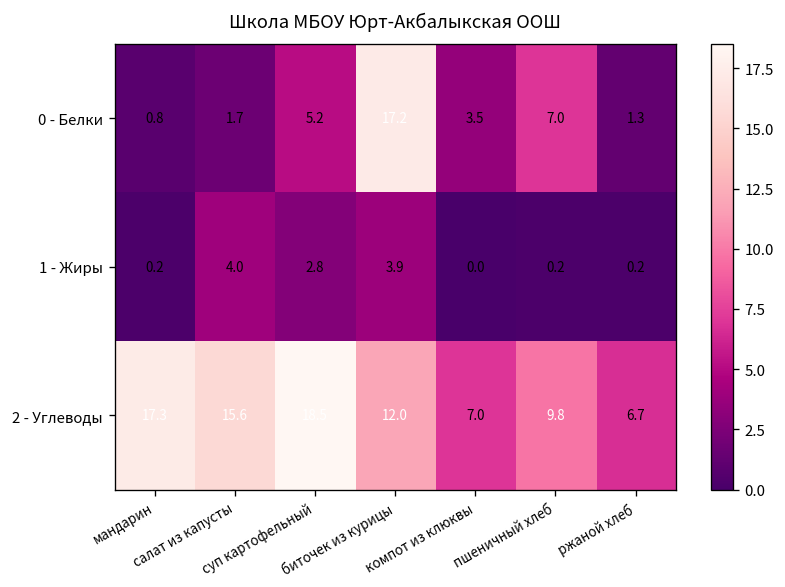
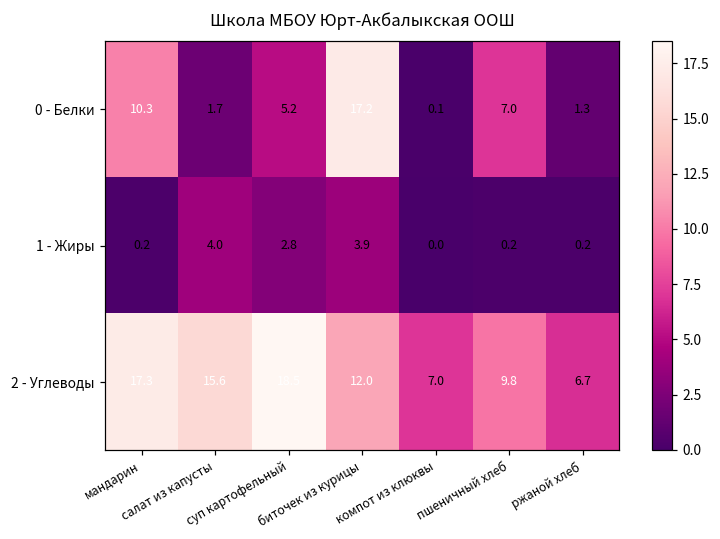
  {
    "0 - Белки": {
-     "мандарин": 0.8,
+     "мандарин": 10.3,
      "салат из капусты": 1.7,
      "суп картофельный": 5.2,
-     "компот из клюквы": 3.5,
+     "компот из клюквы": 0.1,
      "пшеничный хлеб": 7.0,
      "ржаной хлеб": 1.3
    },
    "1 - Жиры": {
      "мандарин": 0.2,
      "салат из капусты": 4.0,
      "суп картофельный": 2.8,
      "биточек из курицы": 3.9,
      "компот из клюквы": 0.0,
      "пшеничный хлеб": 0.2,
      "ржаной хлеб": 0.2
    },
    "2 - Углеводы": {
      "биточек из курицы": 12.0,
      "компот из клюквы": 7.0,
      "пшеничный хлеб": 9.8,
      "ржаной хлеб": 6.7
    }
  }
